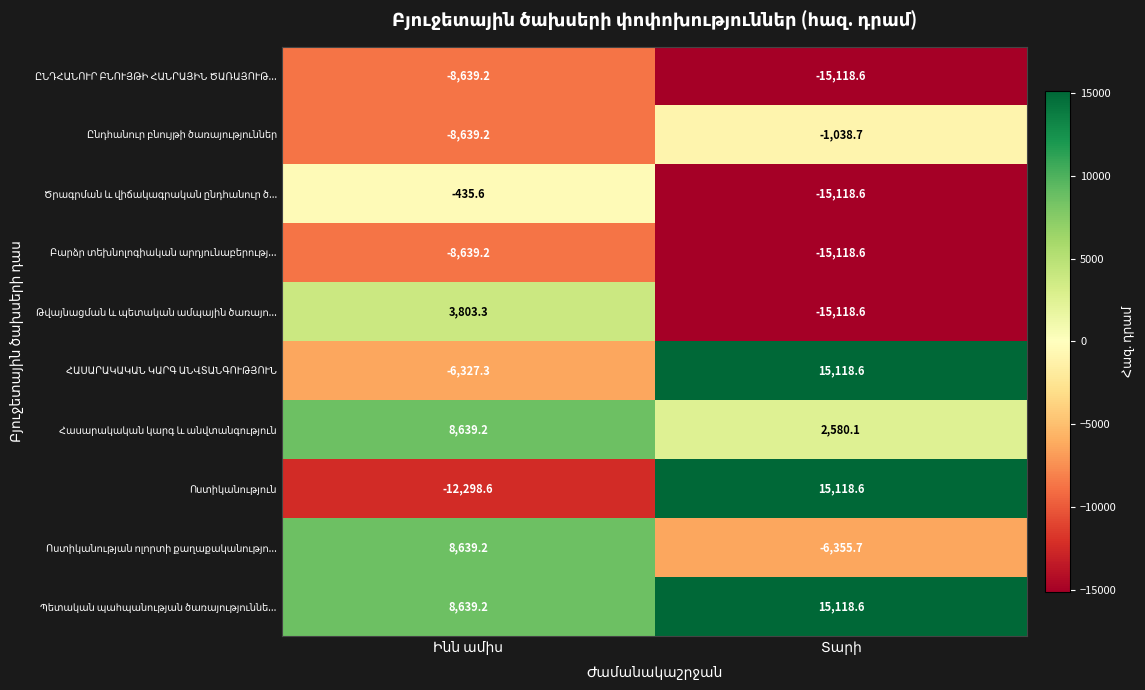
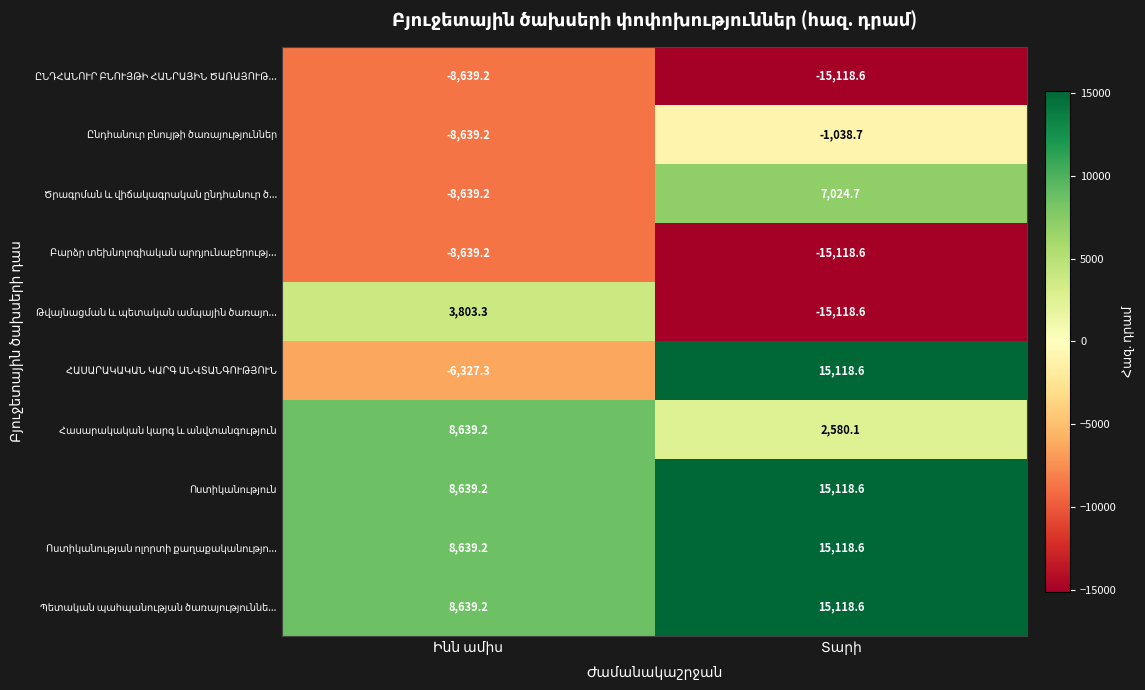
  {
    "ԸՆԴՀԱՆՈՒՐ ԲՆՈՒՅԹԻ ՀԱՆՐԱՅԻՆ ԾԱՌԱՅՈՒԹ...": {
      "Ինն ամիս": "-8,639.2",
      "Տարի": "-15,118.6"
    },
    "Ընդհանուր բնույթի ծառայություններ": {
      "Ինն ամիս": "-8,639.2",
      "Տարի": "-1,038.7"
    },
    "Ծրագրման և վիճակագրական ընդհանուր ծ...": {
-     "Ինն ամիս": "-435.6",
-     "Տարի": "-15,118.6"
+     "Ինն ամիս": "-8,639.2",
+     "Տարի": "7,024.7"
    },
    "Բարձր տեխնոլոգիական արդյունաբերությ...": {
      "Ինն ամիս": "-8,639.2",
      "Տարի": "-15,118.6"
    },
    "Թվայնացման և պետական ամպային ծառայո...": {
      "Ինն ամիս": "3,803.3",
      "Տարի": "-15,118.6"
    },
    "ՀԱՍԱՐԱԿԱԿԱՆ ԿԱՐԳ ԱՆՎՏԱՆԳՈՒԹՅՈՒՆ": {
      "Ինն ամիս": "-6,327.3",
      "Տարի": "15,118.6"
    },
    "Հասարակական կարգ և անվտանգություն": {
      "Ինն ամիս": "8,639.2",
      "Տարի": "2,580.1"
    },
    "Ոստիկանություն": {
-     "Ինն ամիս": "-12,298.6",
+     "Ինն ամիս": "8,639.2",
      "Տարի": "15,118.6"
    },
    "Ոստիկանության ոլորտի քաղաքականությո...": {
      "Ինն ամիս": "8,639.2",
-     "Տարի": "-6,355.7"
+     "Տարի": "15,118.6"
    },
    "Պետական պահպանության ծառայություննե...": {
      "Ինն ամիս": "8,639.2",
      "Տարի": "15,118.6"
    }
  }
